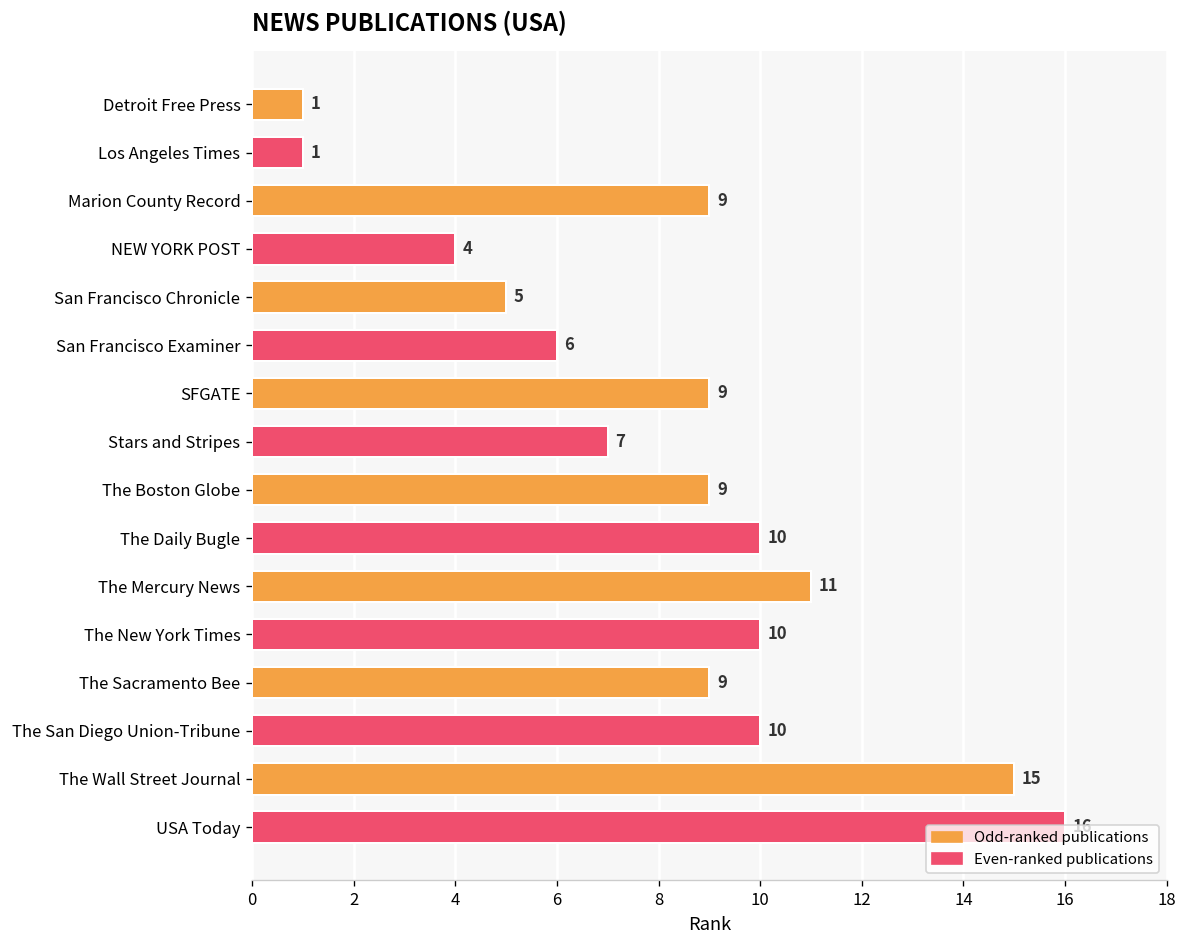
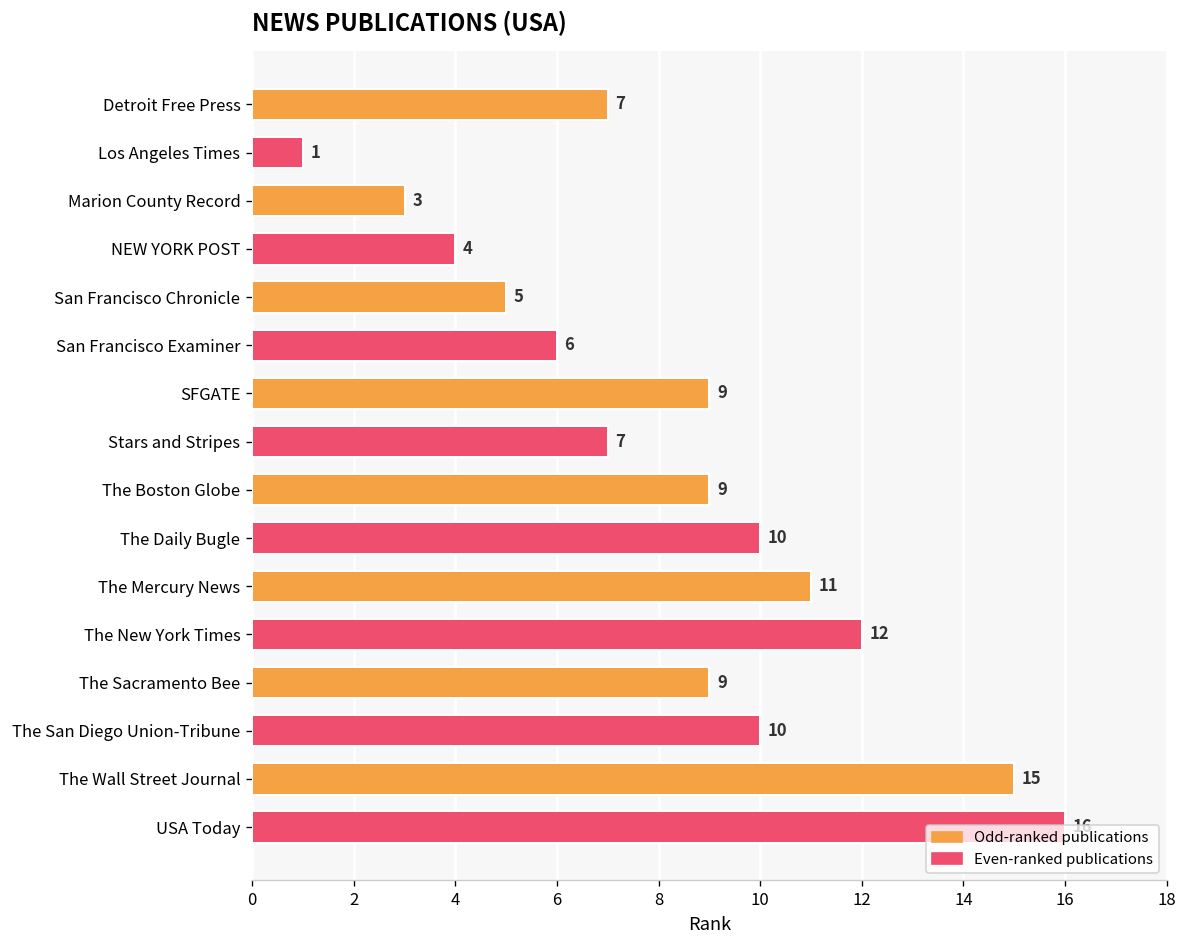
  {
-   "Detroit Free Press": 1,
+   "Detroit Free Press": 7,
    "Los Angeles Times": 1,
-   "Marion County Record": 9,
+   "Marion County Record": 3,
    "NEW YORK POST": 4,
    "San Francisco Chronicle": 5,
    "San Francisco Examiner": 6,
    "SFGATE": 9,
    "Stars and Stripes": 7,
    "The Boston Globe": 9,
    "The Daily Bugle": 10,
    "The Mercury News": 11,
-   "The New York Times": 10,
+   "The New York Times": 12,
    "The Sacramento Bee": 9,
    "The San Diego Union-Tribune": 10,
    "The Wall Street Journal": 15
  }
